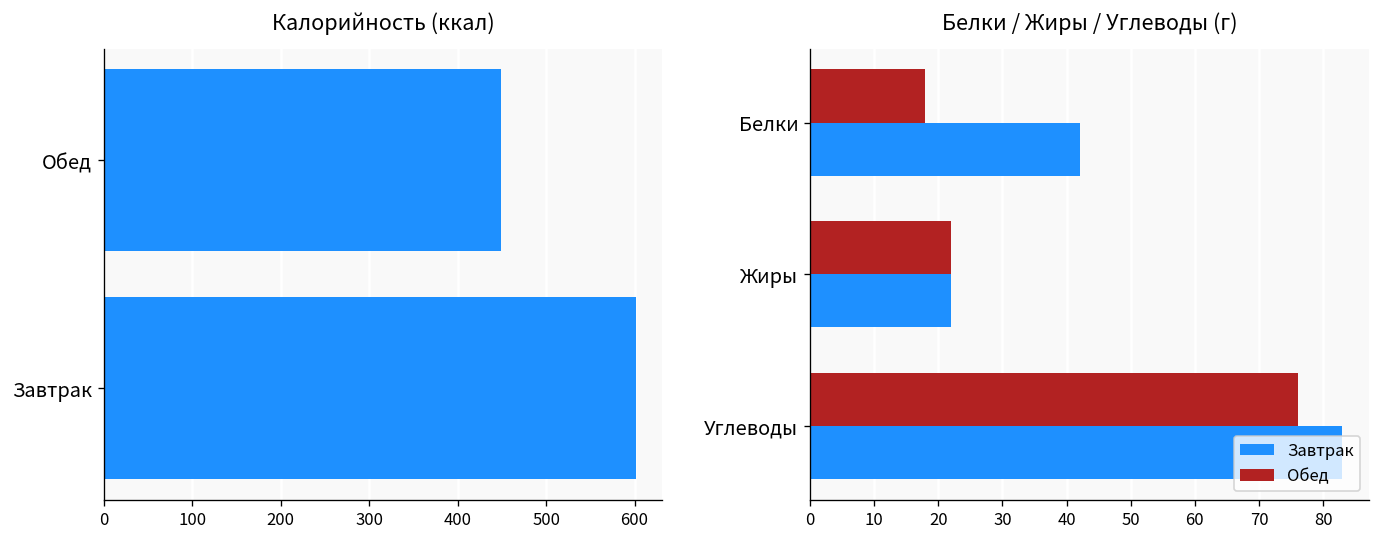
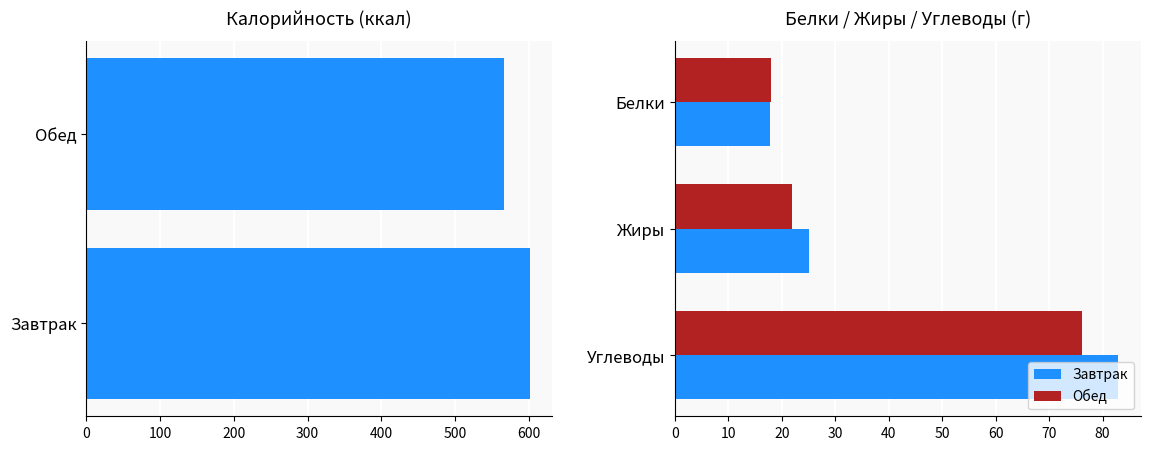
  {
    "Калорийность (ккал)": {
-     "Обед": 450,
+     "Обед": 570,
      "Завтрак": 600
    },
    "Белки / Жиры / Углеводы (г)": {
      "Завтрак": {
-       "Белки": 42,
-       "Жиры": 22
+       "Белки": 18,
+       "Жиры": 25
      },
      "Обед": {
        "Белки": 18,
        "Жиры": 22,
        "Углеводы": 76
      }
    }
  }
